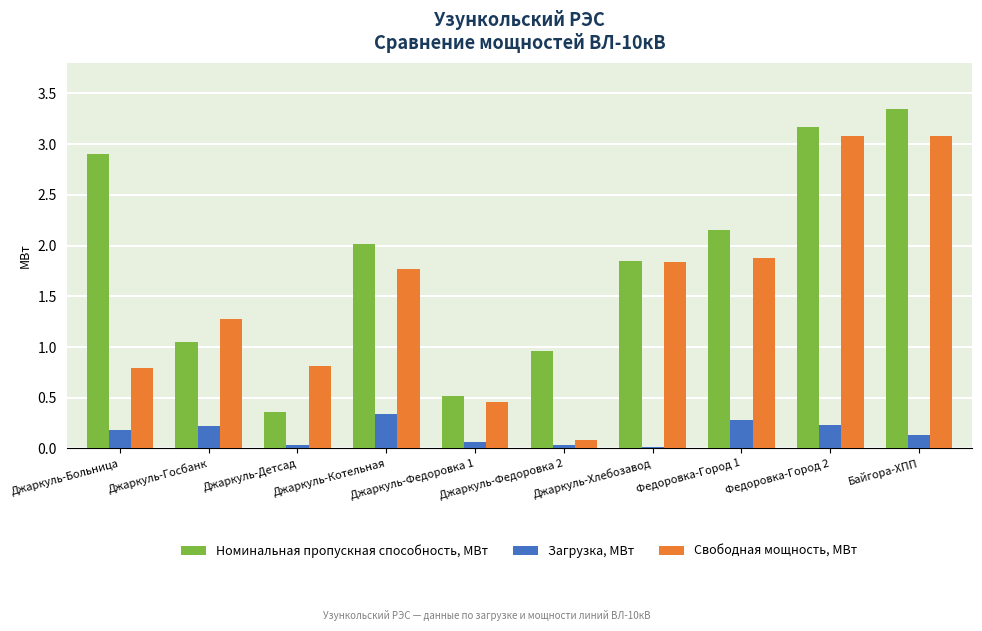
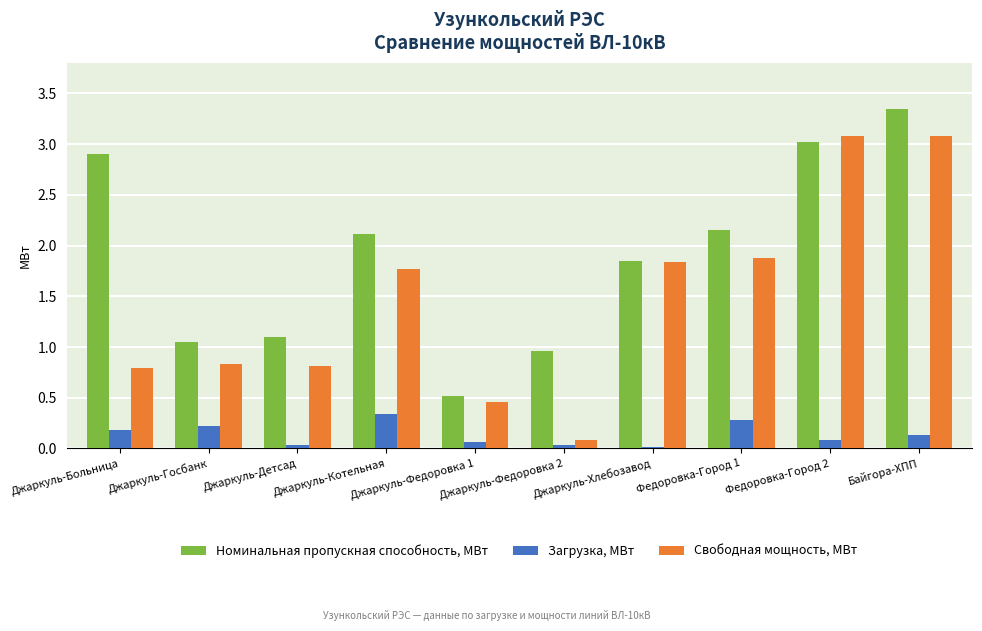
  {
    "Номинальная пропускная способность, МВт": {
      "Джаркуль-Больница": 2.90,
      "Джаркуль-Госбанк": 1.05,
-     "Джаркуль-Детсад": 0.36,
-     "Джаркуль-Котельная": 2.01,
+     "Джаркуль-Детсад": 1.10,
+     "Джаркуль-Котельная": 2.11,
      "Джаркуль-Федоровка 1": 0.52,
      "Джаркуль-Федоровка 2": 0.96,
      "Джаркуль-Хлебозавод": 1.85,
      "Федоровка-Город 1": 2.16,
-     "Федоровка-Город 2": 3.17,
+     "Федоровка-Город 2": 3.02,
      "Байгора-ХПП": 3.34
    },
    "Загрузка, МВт": {
      "Джаркуль-Больница": 0.18,
      "Джаркуль-Госбанк": 0.22,
      "Джаркуль-Детсад": 0.03,
      "Джаркуль-Котельная": 0.34,
      "Джаркуль-Федоровка 1": 0.07,
      "Джаркуль-Федоровка 2": 0.03,
      "Федоровка-Город 1": 0.28,
-     "Федоровка-Город 2": 0.23,
+     "Федоровка-Город 2": 0.08,
      "Байгора-ХПП": 0.14
    },
    "Свободная мощность, МВт": {
      "Джаркуль-Больница": 0.79,
-     "Джаркуль-Госбанк": 1.28,
+     "Джаркуль-Госбанк": 0.84,
      "Джаркуль-Детсад": 0.81,
      "Джаркуль-Котельная": 1.77,
      "Джаркуль-Федоровка 1": 0.45,
      "Джаркуль-Федоровка 2": 0.08,
      "Джаркуль-Хлебозавод": 1.83,
      "Федоровка-Город 1": 1.88,
      "Федоровка-Город 2": 3.08,
      "Байгора-ХПП": 3.08
    }
  }
